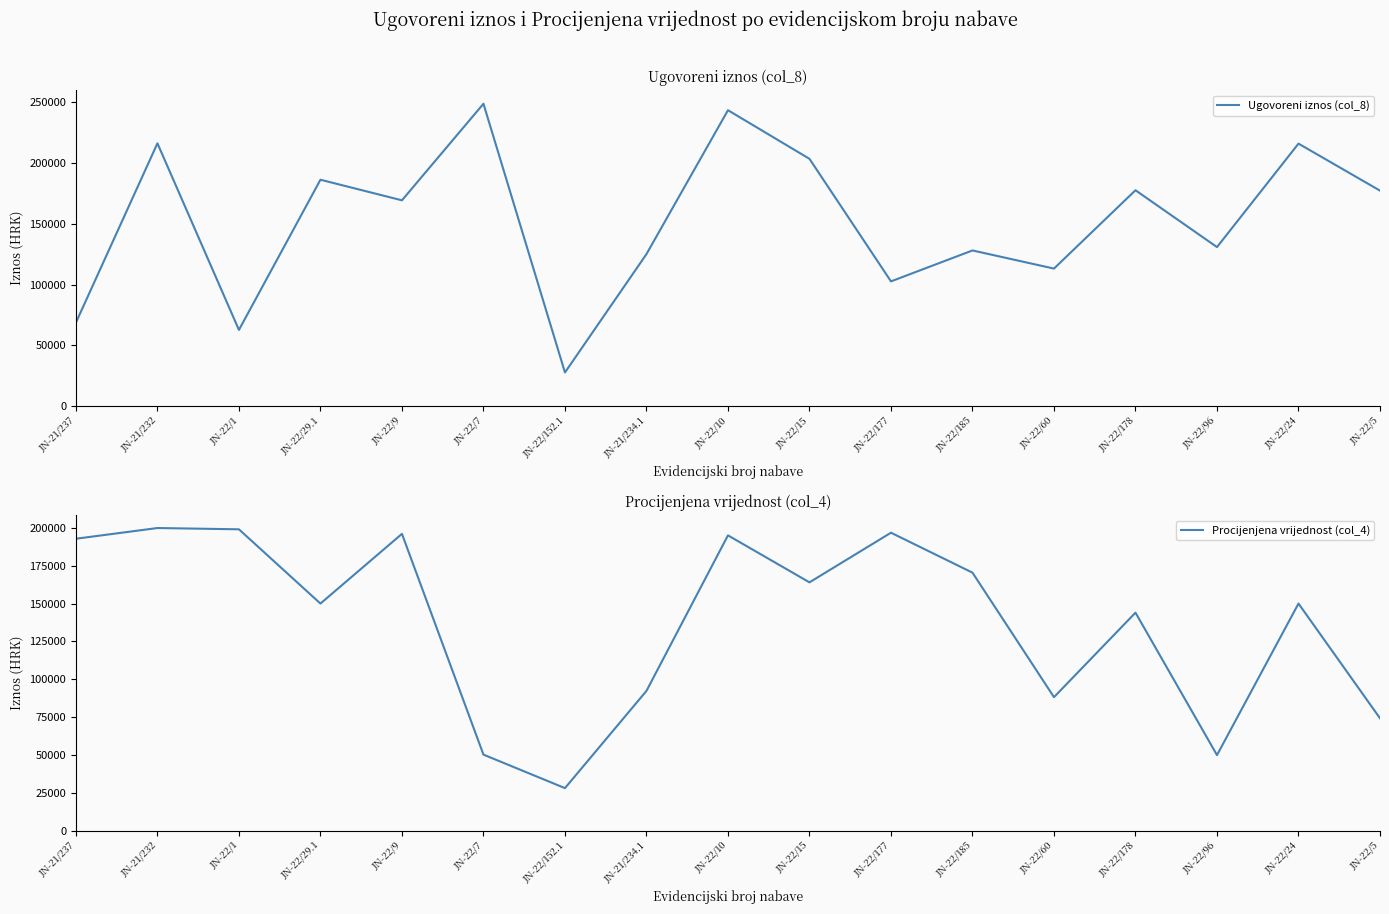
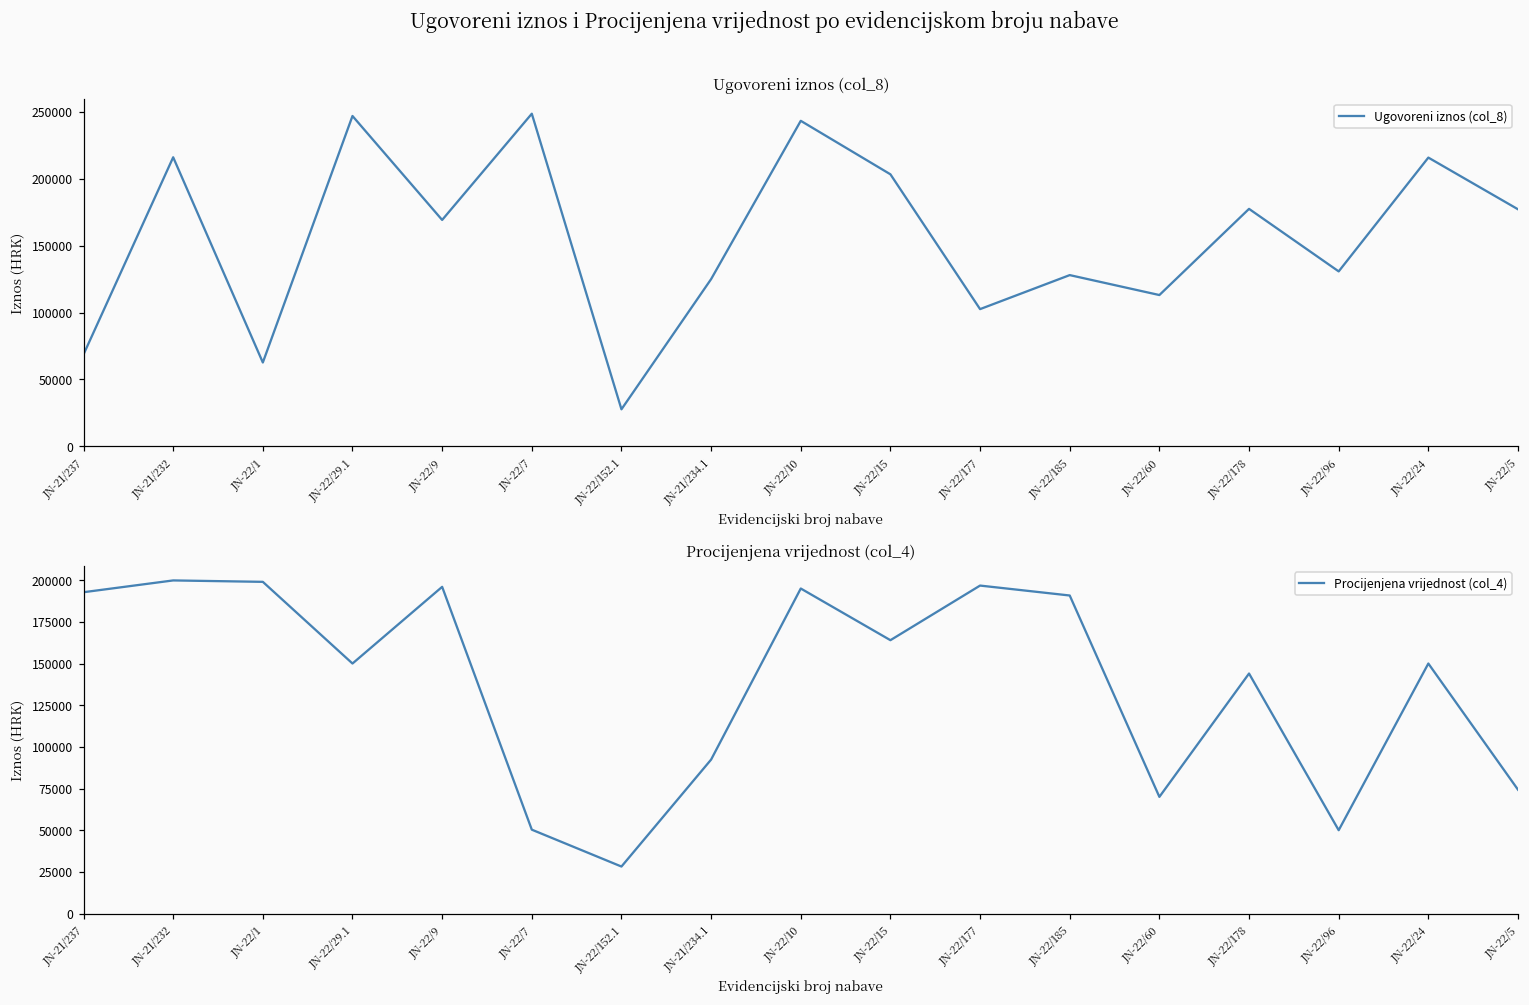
  {
    "Ugovoreni iznos (col_8)": {
      "JN-21/237": 69000,
      "JN-21/232": 216000,
      "JN-22/1": 63000,
-     "JN-22/29.1": 186000,
+     "JN-22/29.1": 247000,
      "JN-22/9": 169000,
      "JN-22/7": 249000,
      "JN-22/152.1": 28000,
      "JN-21/234.1": 125000,
      "JN-22/10": 243000,
      "JN-22/15": 203000,
      "JN-22/177": 103000,
      "JN-22/185": 128000,
      "JN-22/60": 113000,
      "JN-22/178": 178000,
      "JN-22/96": 131000,
      "JN-22/24": 216000,
      "JN-22/5": 177000
    },
    "Procijenjena vrijednost (col_4)": {
      "JN-21/237": 193000,
      "JN-21/232": 200000,
      "JN-22/1": 199000,
      "JN-22/29.1": 150000,
      "JN-22/9": 196000,
      "JN-22/7": 50000,
      "JN-22/152.1": 28000,
      "JN-21/234.1": 92000,
      "JN-22/10": 195000,
      "JN-22/15": 164000,
      "JN-22/177": 197000,
-     "JN-22/185": 170000,
-     "JN-22/60": 88000,
+     "JN-22/185": 191000,
+     "JN-22/60": 70000,
      "JN-22/178": 144000,
      "JN-22/96": 50000,
      "JN-22/24": 150000,
      "JN-22/5": 74000
    }
  }
